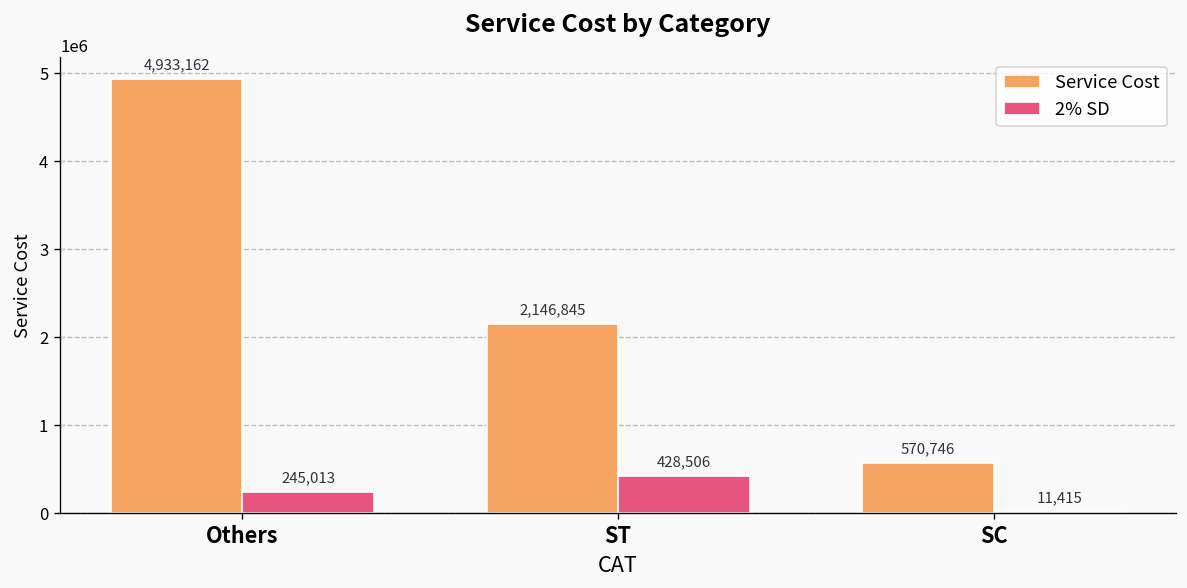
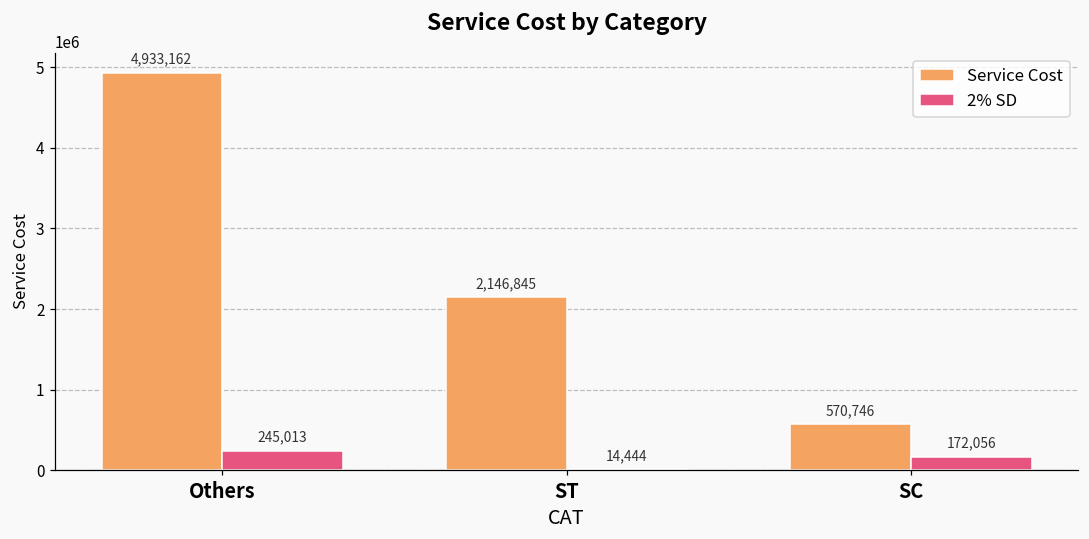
  {
    "Service Cost": {
      "Others": "4,933,162",
      "ST": "2,146,845",
      "SC": "570,746"
    },
    "2% SD": {
      "Others": "245,013",
-     "ST": "428,506",
-     "SC": "11,415"
+     "ST": "14,444",
+     "SC": "172,056"
    }
  }
